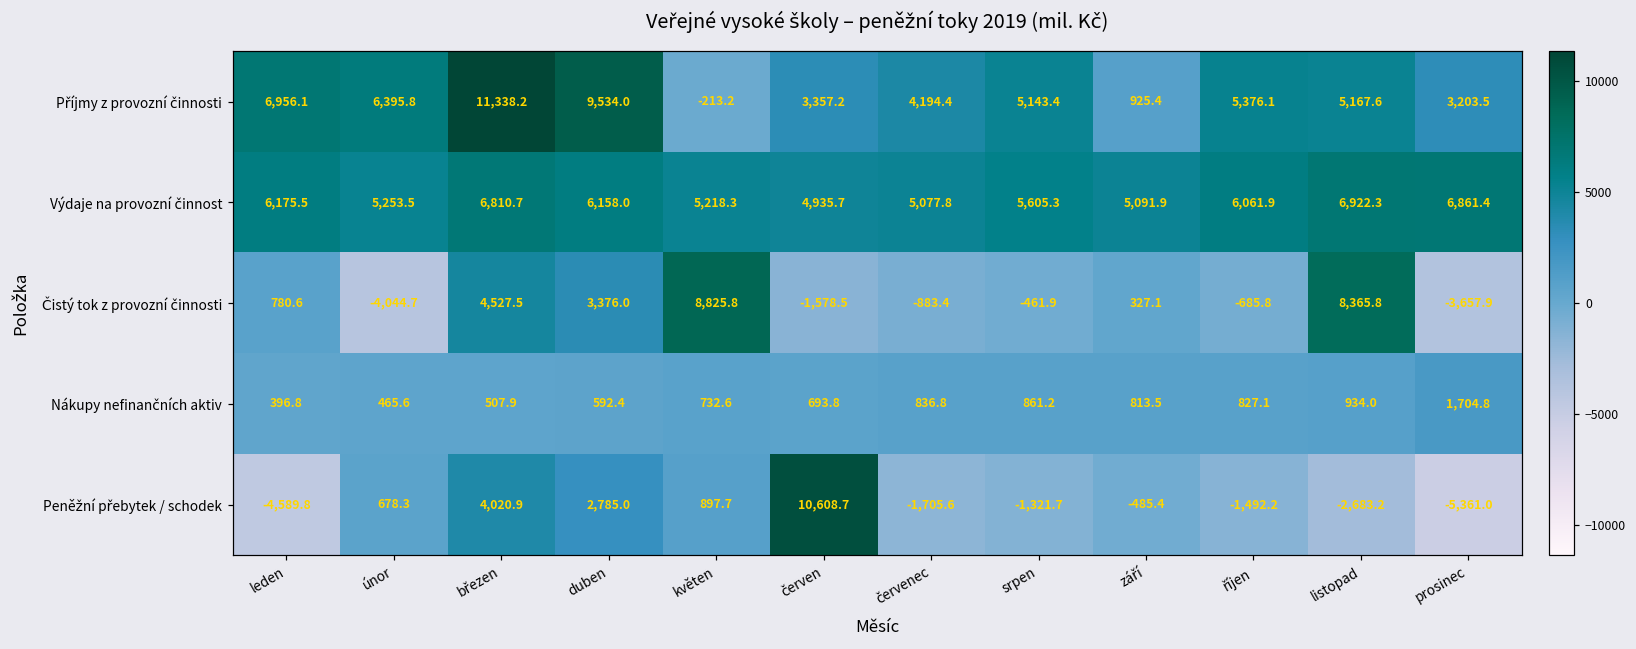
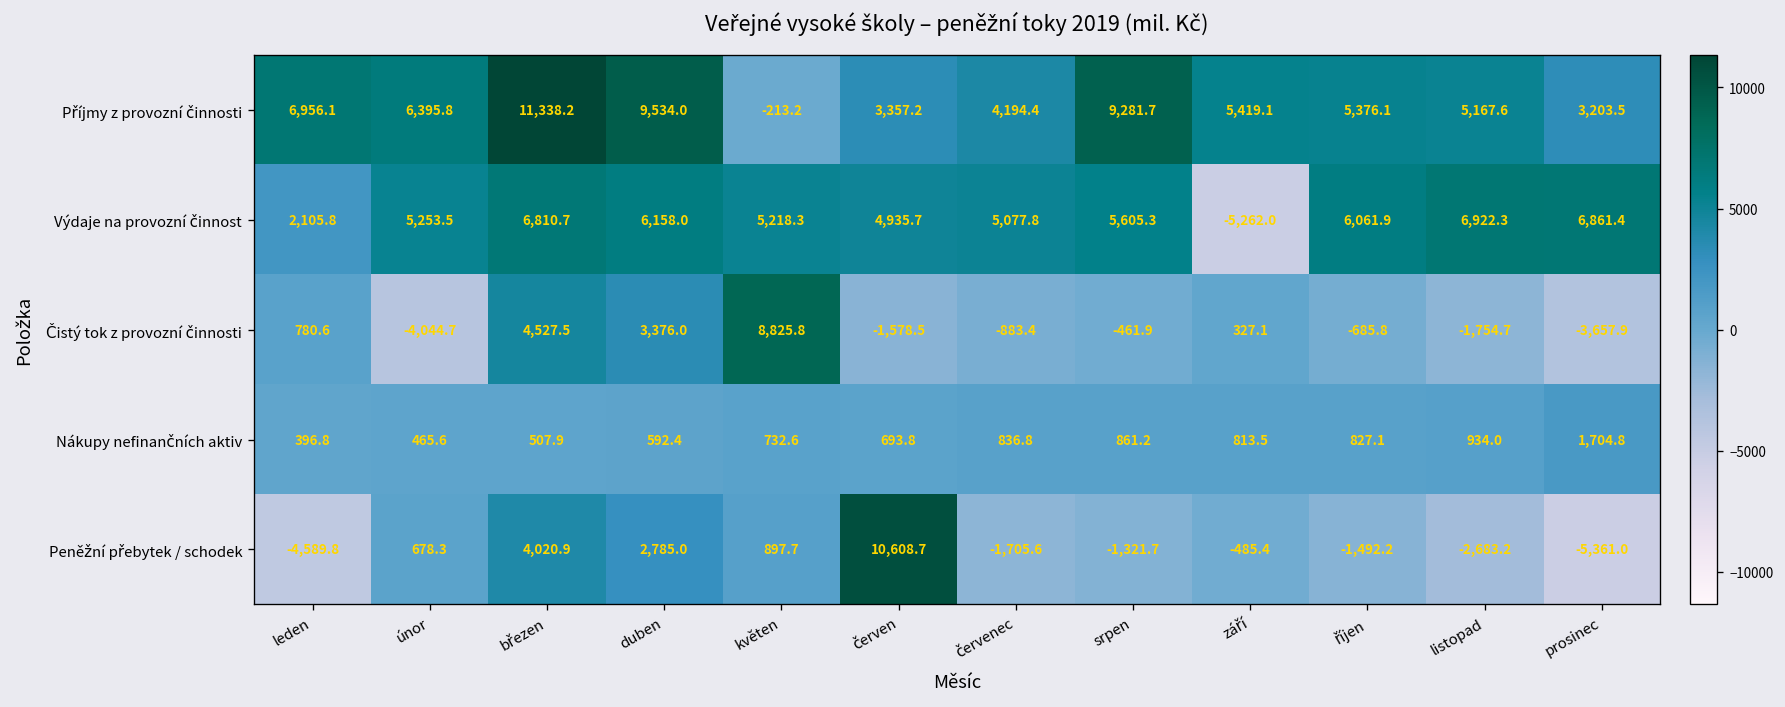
  {
    "Příjmy z provozní činnosti": {
      "leden": "6,956.1",
      "únor": "6,395.8",
      "březen": "11,338.2",
      "duben": "9,534.0",
      "květen": "-213.2",
      "červen": "3,357.2",
      "červenec": "4,194.4",
-     "srpen": "5,143.4",
-     "září": "925.4",
+     "srpen": "9,281.7",
+     "září": "5,419.1",
      "říjen": "5,376.1",
      "listopad": "5,167.6",
      "prosinec": "3,203.5"
    },
    "Výdaje na provozní činnost": {
-     "leden": "6,175.5",
+     "leden": "2,105.8",
      "únor": "5,253.5",
      "březen": "6,810.7",
      "duben": "6,158.0",
      "květen": "5,218.3",
      "červen": "4,935.7",
      "červenec": "5,077.8",
      "srpen": "5,605.3",
-     "září": "5,091.9",
+     "září": "-5,262.0",
      "říjen": "6,061.9",
      "listopad": "6,922.3",
      "prosinec": "6,861.4"
    },
    "Čistý tok z provozní činnosti": {
      "leden": "780.6",
      "únor": "-4,044.7",
      "březen": "4,527.5",
      "duben": "3,376.0",
      "květen": "8,825.8",
      "červen": "-1,578.5",
      "červenec": "-883.4",
      "srpen": "-461.9",
      "září": "327.1",
      "říjen": "-685.8",
-     "listopad": "8,365.8",
+     "listopad": "-1,754.7",
      "prosinec": "-3,657.9"
    },
    "Nákupy nefinančních aktiv": {
      "leden": "396.8",
      "únor": "465.6",
      "březen": "507.9",
      "duben": "592.4",
      "květen": "732.6",
      "červen": "693.8",
      "červenec": "836.8",
      "srpen": "861.2",
      "září": "813.5",
      "říjen": "827.1",
      "listopad": "934.0",
      "prosinec": "1,704.8"
    },
    "Peněžní přebytek / schodek": {
      "leden": "-4,589.8",
      "únor": "678.3",
      "březen": "4,020.9",
      "duben": "2,785.0",
      "květen": "897.7",
      "červen": "10,608.7",
      "červenec": "-1,705.6",
      "srpen": "-1,321.7",
      "září": "-485.4",
      "říjen": "-1,492.2",
      "listopad": "-2,683.2",
      "prosinec": "-5,361.0"
    }
  }
